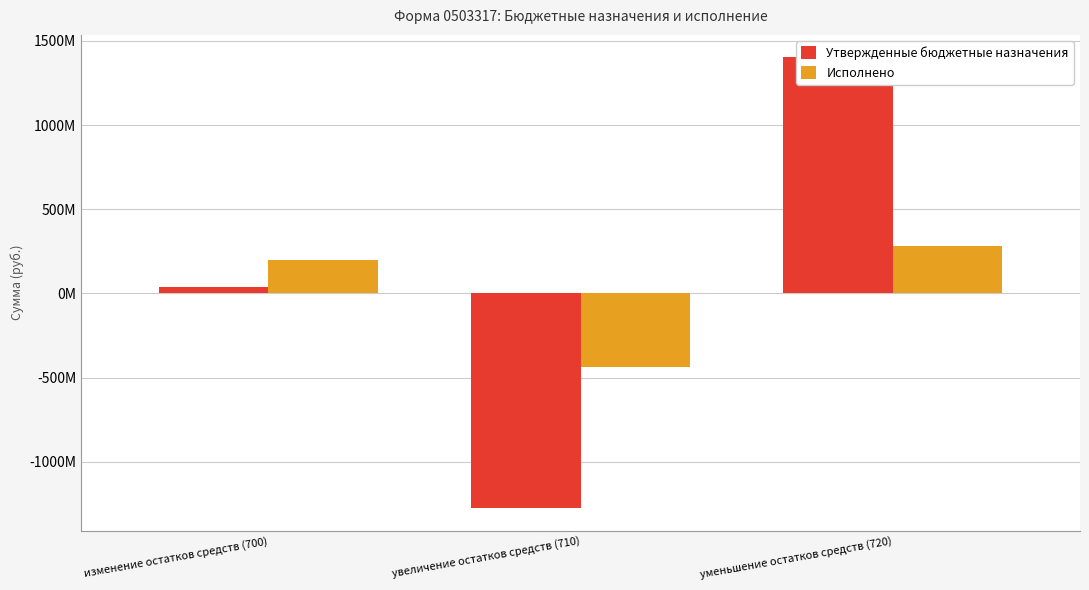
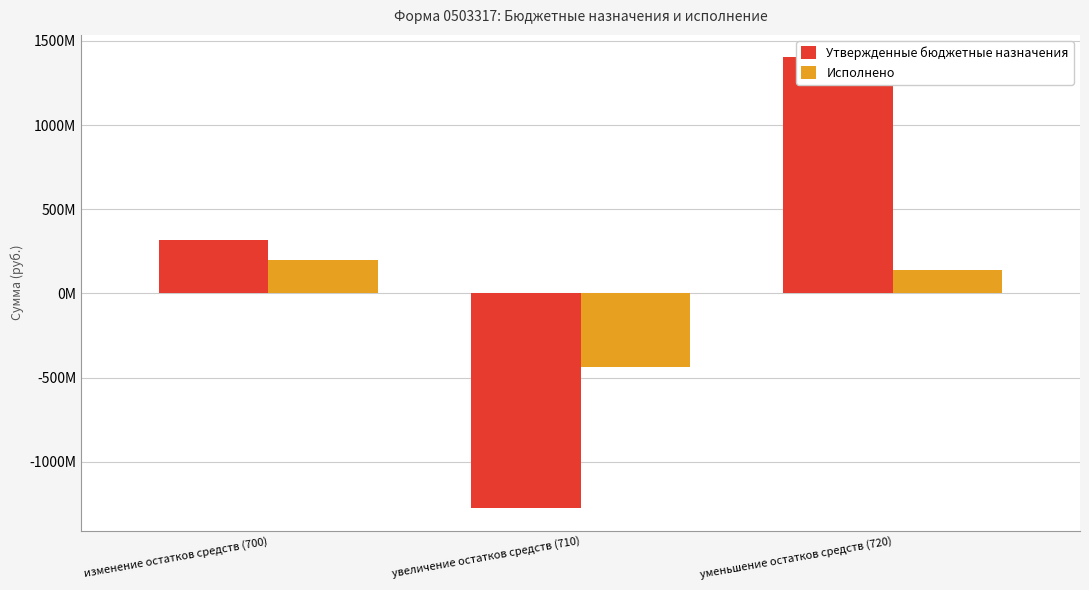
  {
    "Утвержденные бюджетные назначения": {
-     "изменение остатков средств (700)": 40000000,
+     "изменение остатков средств (700)": 320000000,
      "увеличение остатков средств (710)": -1280000000
    },
    "Исполнено": {
      "изменение остатков средств (700)": 200000000,
      "увеличение остатков средств (710)": -440000000,
-     "уменьшение остатков средств (720)": 280000000
+     "уменьшение остатков средств (720)": 140000000
    }
  }
